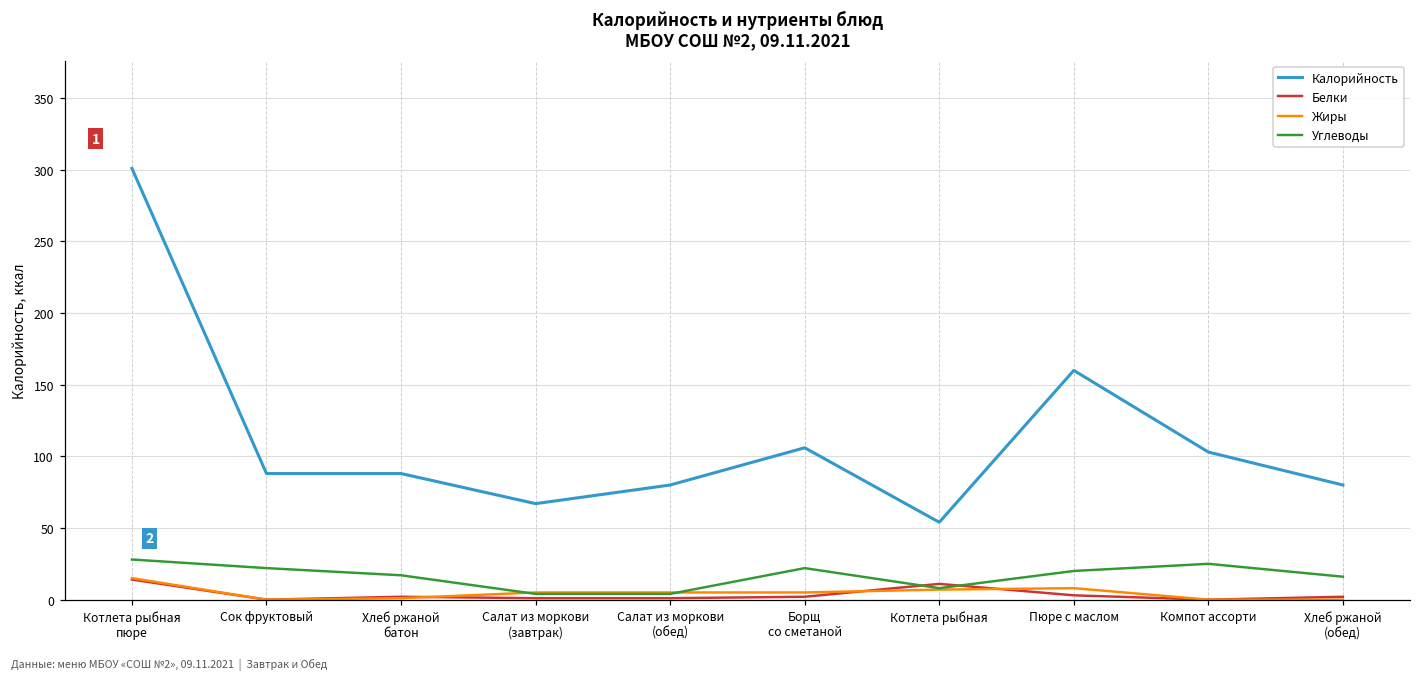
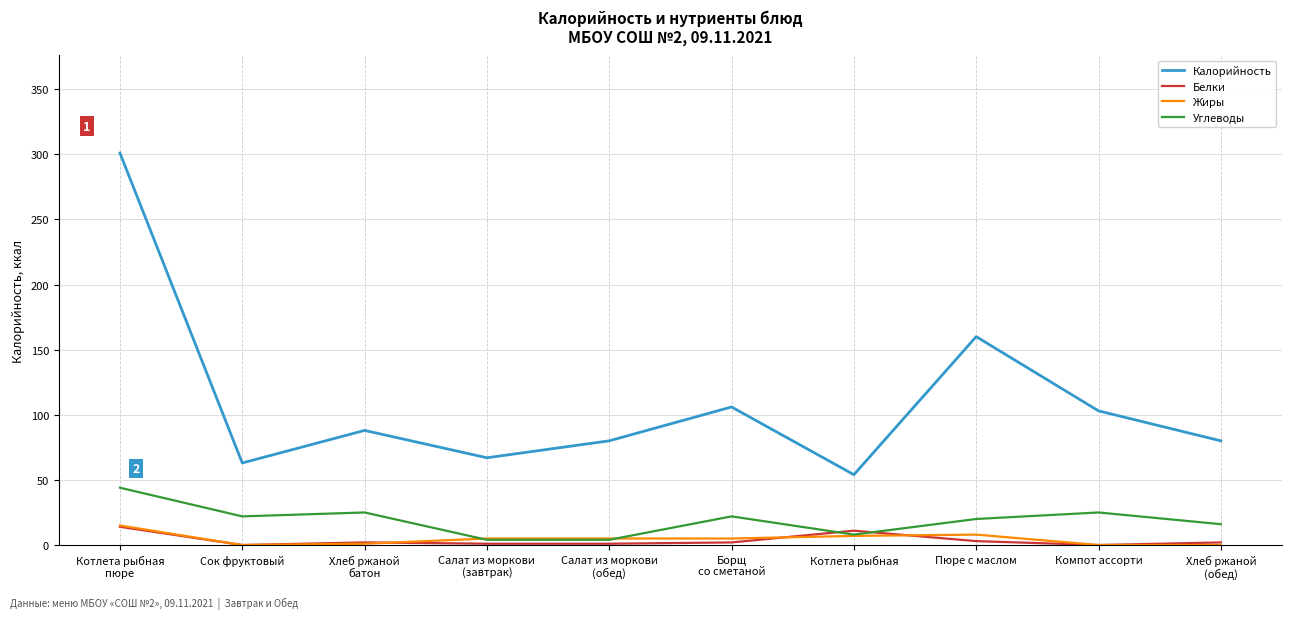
  {
    "Калорийность": {
      "Котлета рыбная пюре": 301,
-     "Сок фруктовый": 88,
+     "Сок фруктовый": 63,
      "Хлеб ржаной батон": 88,
      "Салат из моркови (завтрак)": 67,
      "Салат из моркови (обед)": 80,
      "Борщ со сметаной": 106,
      "Котлета рыбная": 54,
      "Пюре с маслом": 160,
      "Компот ассорти": 103,
      "Хлеб ржаной (обед)": 80
    },
    "Белки": {
      "Салат из моркови (завтрак)": 1,
      "Салат из моркови (обед)": 1,
      "Борщ со сметаной": 2,
      "Котлета рыбная": 11,
      "Пюре с маслом": 3,
      "Хлеб ржаной (обед)": 2
    },
    "Жиры": {
      "Борщ со сметаной": 5,
      "Пюре с маслом": 8,
      "Хлеб ржаной (обед)": 0
    },
    "Углеводы": {
-     "Котлета рыбная пюре": 28,
+     "Котлета рыбная пюре": 44,
      "Сок фруктовый": 22,
-     "Хлеб ржаной батон": 17,
+     "Хлеб ржаной батон": 25,
      "Борщ со сметаной": 22,
      "Пюре с маслом": 20,
      "Компот ассорти": 25,
      "Хлеб ржаной (обед)": 16
    }
  }
